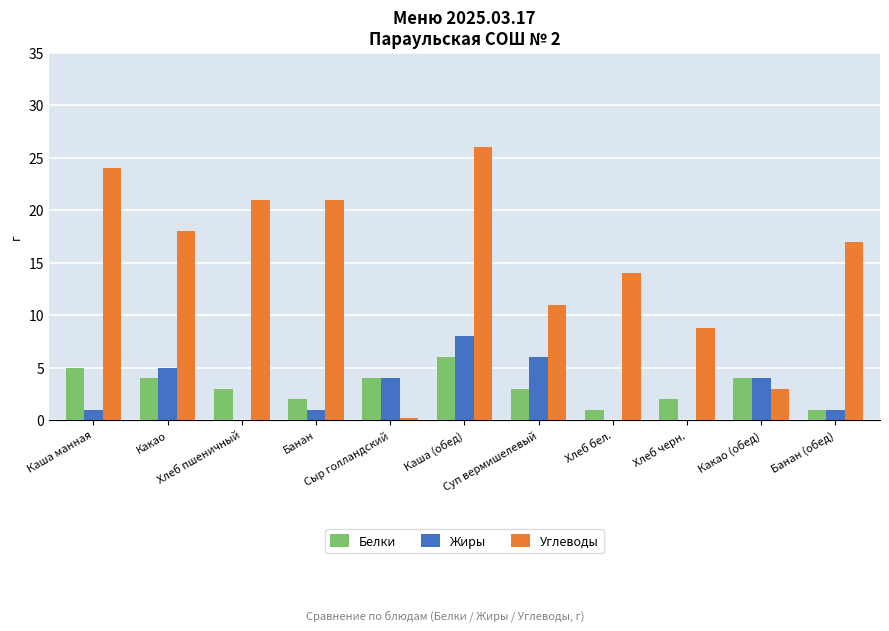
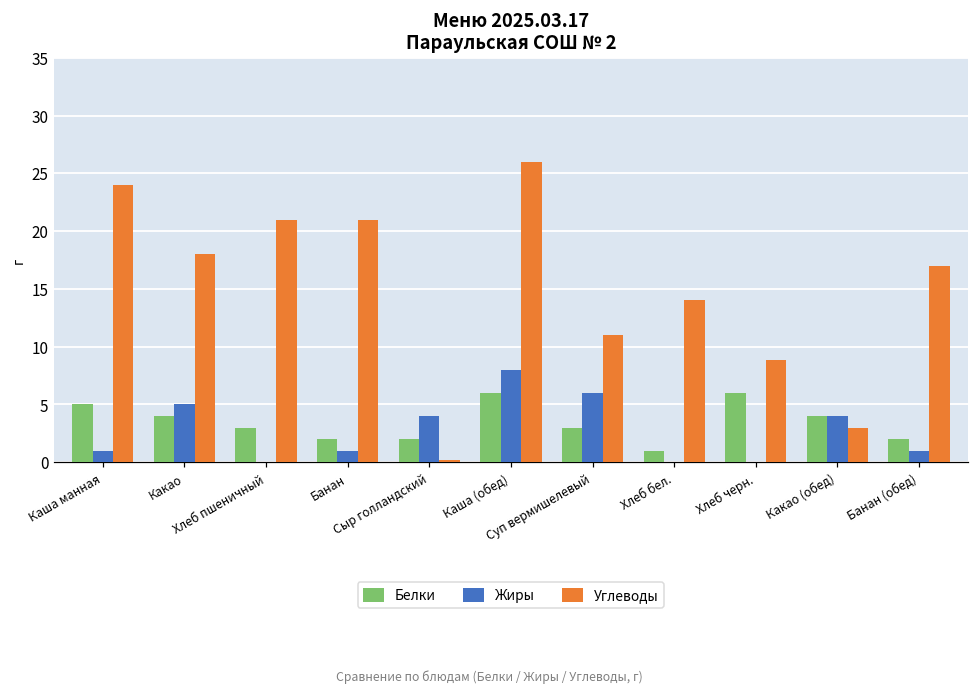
  {
    "Белки": {
      "Каша манная": 5,
      "Какао": 4,
      "Хлеб пшеничный": 3,
      "Банан": 2,
-     "Сыр голландский": 4,
+     "Сыр голландский": 2,
      "Каша (обед)": 6,
      "Суп вермишелевый": 3,
      "Хлеб бел.": 1,
-     "Хлеб черн.": 2,
+     "Хлеб черн.": 6,
      "Какао (обед)": 4,
-     "Банан (обед)": 1
+     "Банан (обед)": 2
    },
    "Жиры": {
      "Каша манная": 1,
      "Какао": 5,
      "Хлеб пшеничный": 0,
      "Банан": 1,
      "Сыр голландский": 4,
      "Каша (обед)": 8,
      "Суп вермишелевый": 6,
      "Хлеб бел.": 0,
      "Хлеб черн.": 0,
      "Какао (обед)": 4,
      "Банан (обед)": 1
    },
    "Углеводы": {
      "Каша манная": 24,
      "Какао": 18,
      "Хлеб пшеничный": 21,
      "Банан": 21,
      "Каша (обед)": 26,
      "Суп вермишелевый": 11,
      "Хлеб бел.": 14,
      "Хлеб черн.": 9,
      "Какао (обед)": 3,
      "Банан (обед)": 17
    }
  }
